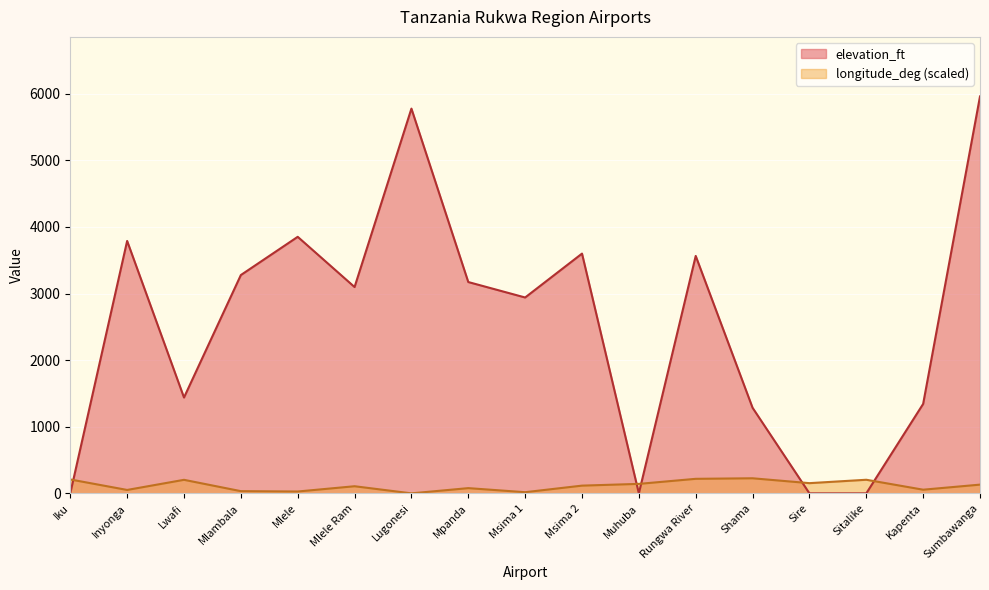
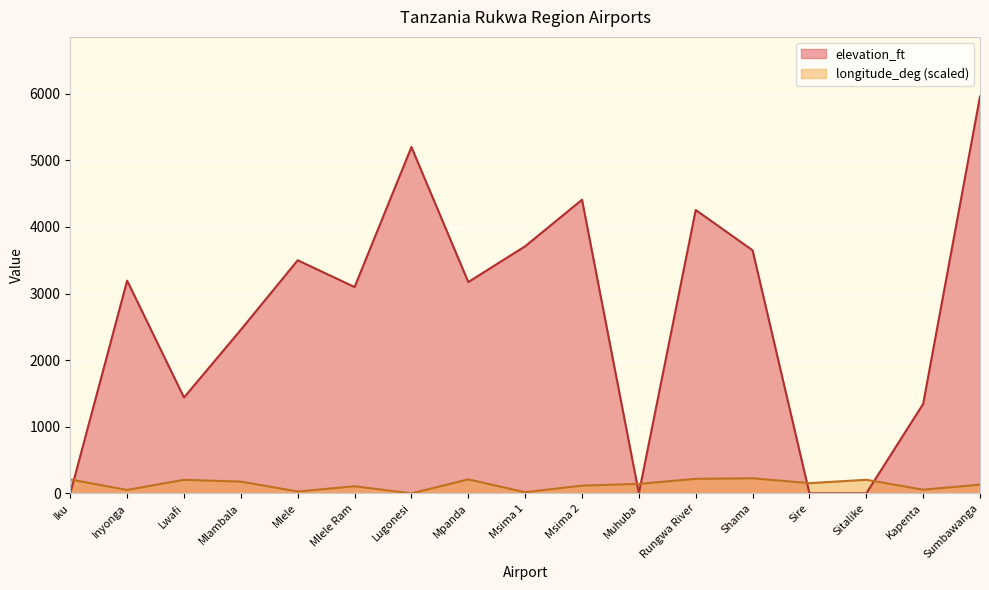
  {
    "elevation_ft": {
      "Iku": 0,
-     "Inyonga": 3800,
+     "Inyonga": 3200,
      "Lwafi": 1400,
-     "Mlambala": 3300,
-     "Mlele": 3900,
+     "Mlambala": 2500,
+     "Mlele": 3500,
      "Mlele Ram": 3100,
-     "Lugonesi": 5800,
+     "Lugonesi": 5200,
      "Mpanda": 3200,
-     "Msima 1": 2900,
-     "Msima 2": 3600,
+     "Msima 1": 3700,
+     "Msima 2": 4400,
      "Muhuba": 0,
-     "Rungwa River": 3600,
-     "Shama": 1300,
+     "Rungwa River": 4300,
+     "Shama": 3700,
      "Sire": 0,
      "Sitalike": 0,
      "Kapenta": 1300,
      "Sumbawanga": 6000
    },
    "longitude_deg (scaled)": {
      "Iku": 200,
      "Inyonga": 100,
      "Lwafi": 200,
-     "Mlambala": 0,
+     "Mlambala": 200,
      "Mlele": 0,
      "Mlele Ram": 100,
      "Lugonesi": 0,
-     "Mpanda": 100,
+     "Mpanda": 200,
      "Msima 1": 0,
      "Msima 2": 100,
      "Muhuba": 100,
      "Rungwa River": 200,
      "Shama": 200,
      "Sire": 200,
      "Sitalike": 200,
      "Kapenta": 100,
      "Sumbawanga": 100
    }
  }
